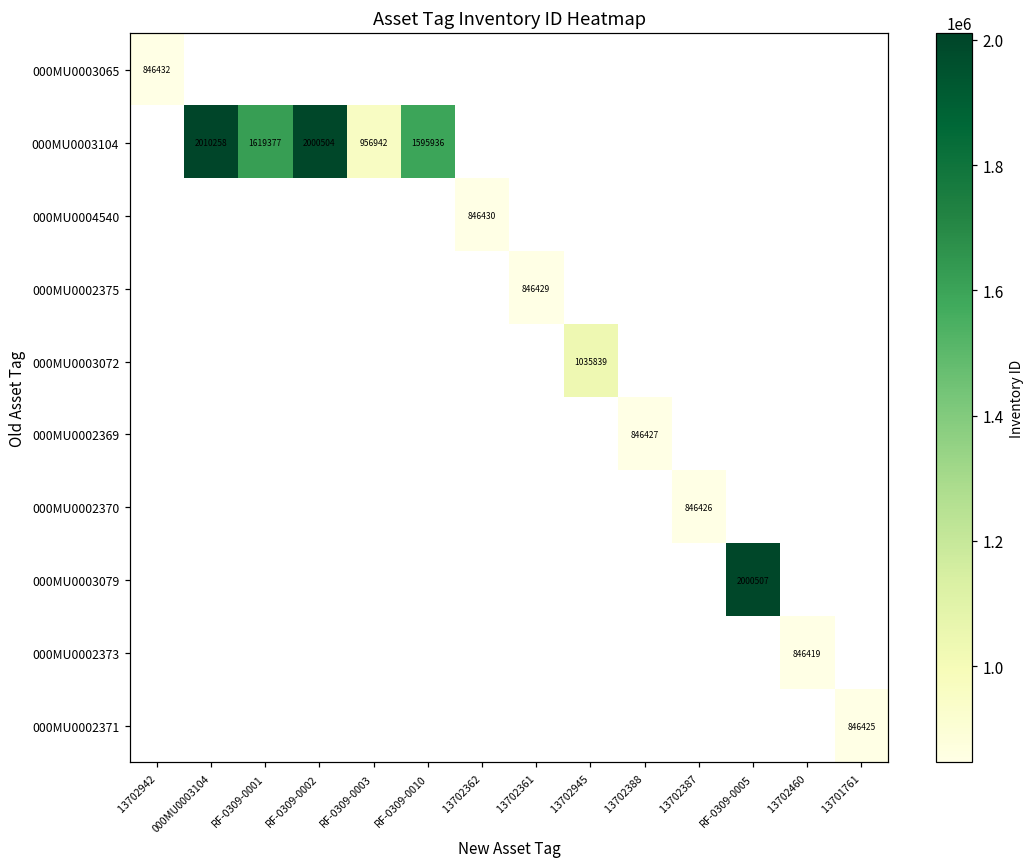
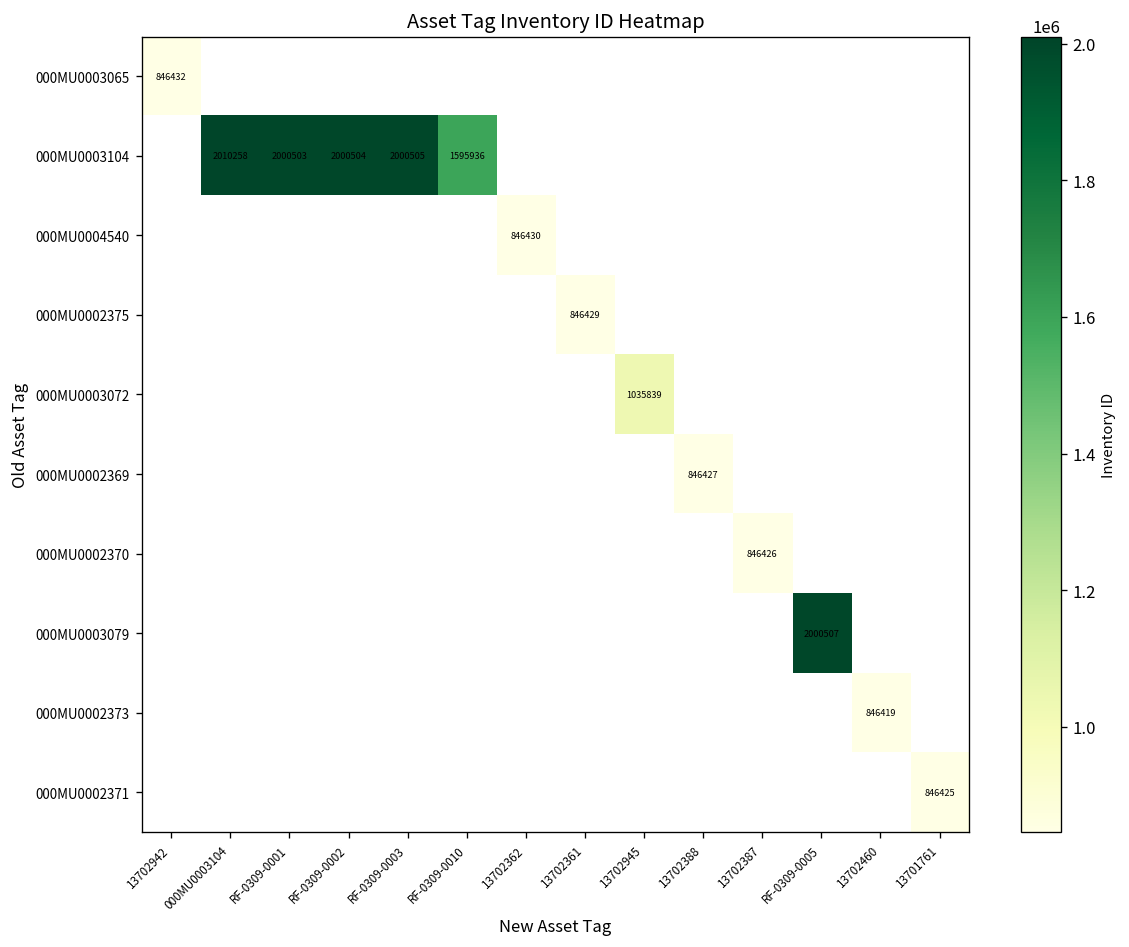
  {
    "000MU0003065": {
      "13702942": 846432
    },
    "000MU0003104": {
      "000MU0003104": 2010258,
-     "RF-0309-0001": 1619377,
+     "RF-0309-0001": 2000503,
      "RF-0309-0002": 2000504,
-     "RF-0309-0003": 956942,
+     "RF-0309-0003": 2000505,
      "RF-0309-0010": 1595936
    },
    "000MU0004540": {
      "13702362": 846430
    },
    "000MU0002375": {
      "13702361": 846429
    },
    "000MU0003072": {
      "13702945": 1035839
    },
    "000MU0002369": {
      "13702388": 846427
    },
    "000MU0002370": {
      "13702387": 846426
    },
    "000MU0003079": {
      "RF-0309-0005": 2000507
    },
    "000MU0002373": {
      "13702460": 846419
    },
    "000MU0002371": {
      "13701761": 846425
    }
  }
